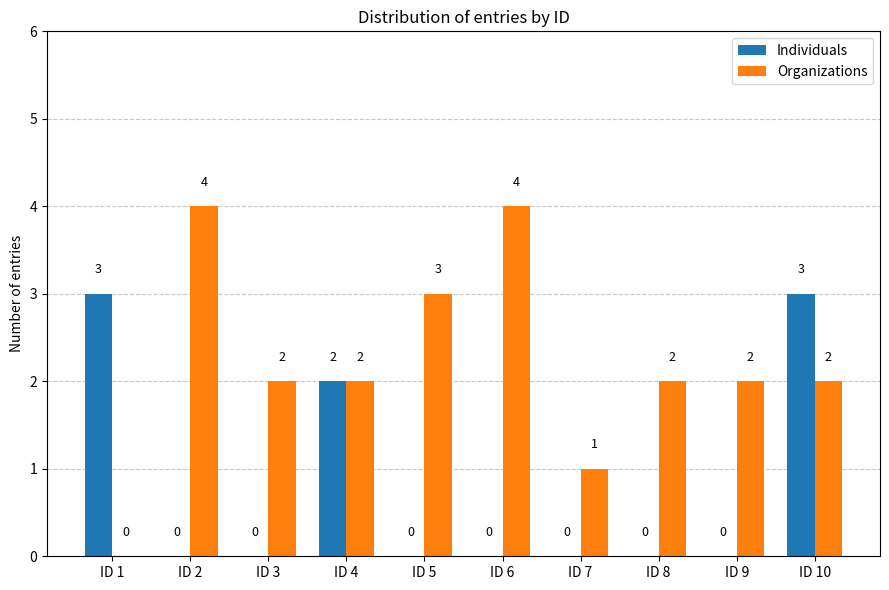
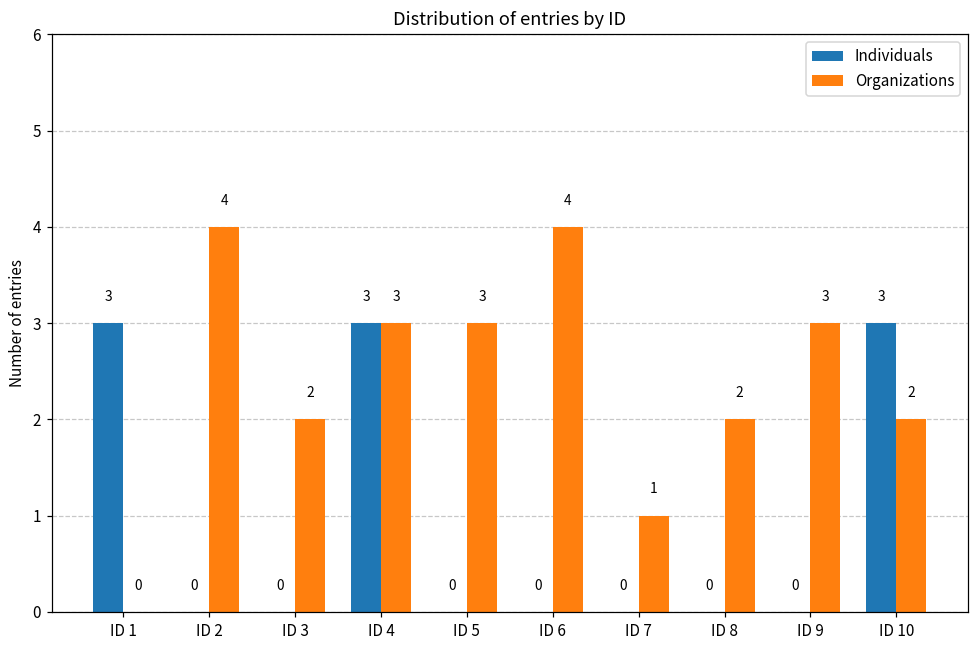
  {
    "Individuals": {
      "ID 1": 3,
      "ID 2": 0,
      "ID 3": 0,
-     "ID 4": 2,
+     "ID 4": 3,
      "ID 5": 0,
      "ID 6": 0,
      "ID 7": 0,
      "ID 8": 0,
      "ID 9": 0,
      "ID 10": 3
    },
    "Organizations": {
      "ID 1": 0,
      "ID 2": 4,
      "ID 3": 2,
-     "ID 4": 2,
+     "ID 4": 3,
      "ID 5": 3,
      "ID 6": 4,
      "ID 7": 1,
      "ID 8": 2,
-     "ID 9": 2,
+     "ID 9": 3,
      "ID 10": 2
    }
  }
